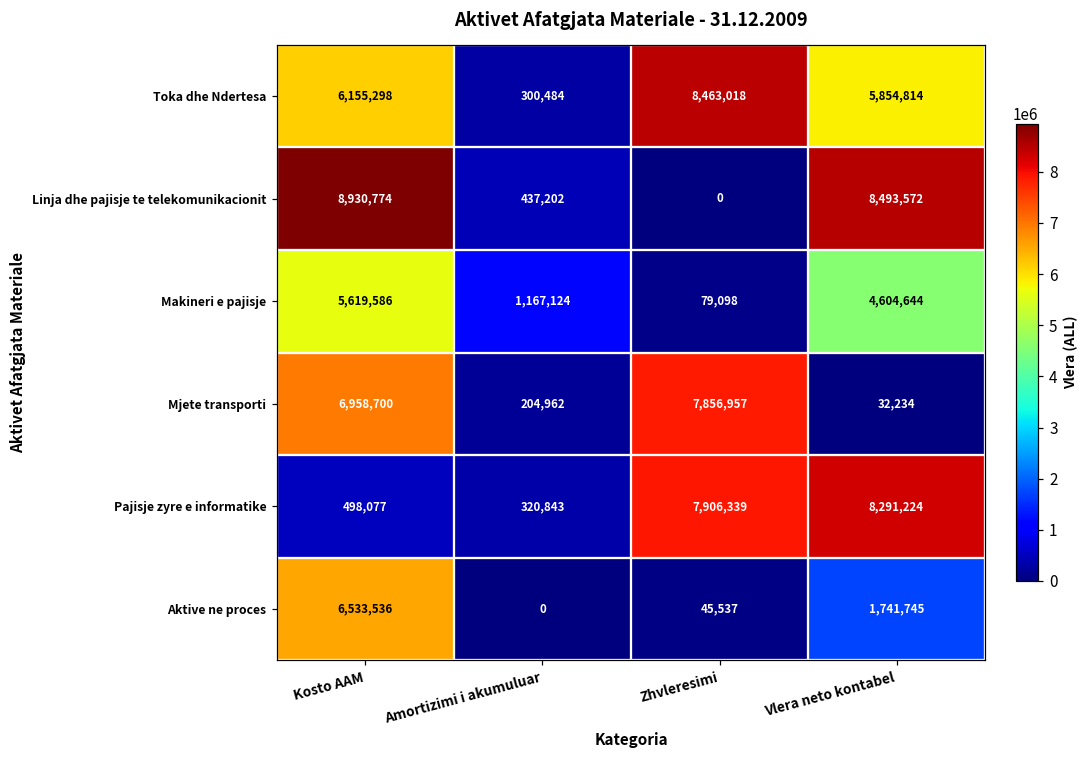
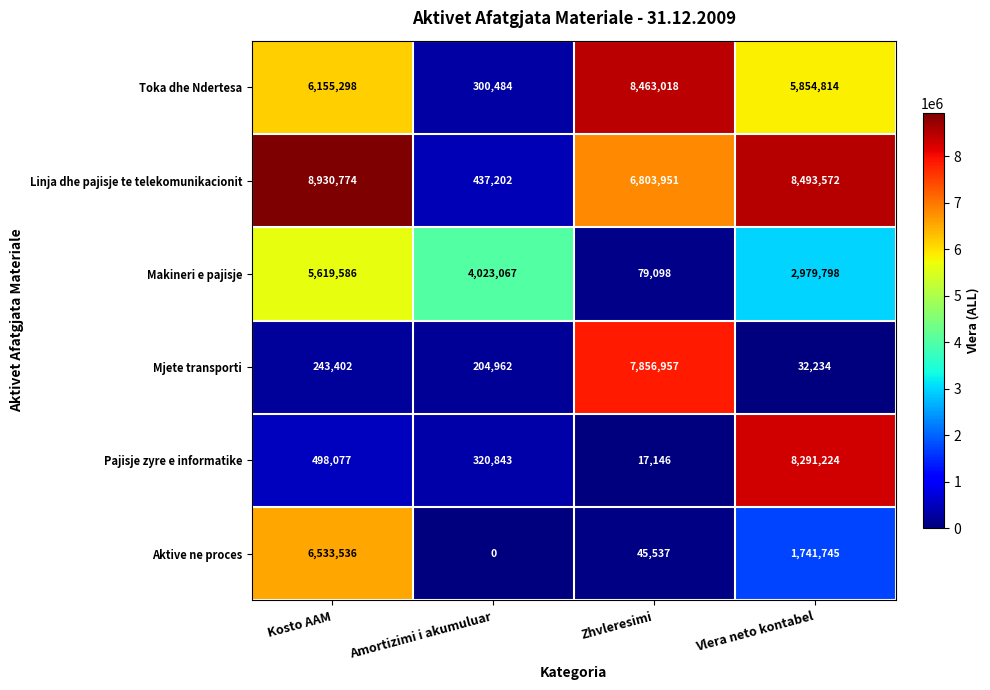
  {
    "Toka dhe Ndertesa": {
      "Kosto AAM": "6,155,298",
      "Amortizimi i akumuluar": "300,484",
      "Zhvleresimi": "8,463,018",
      "Vlera neto kontabel": "5,854,814"
    },
    "Linja dhe pajisje te telekomunikacionit": {
      "Kosto AAM": "8,930,774",
      "Amortizimi i akumuluar": "437,202",
-     "Zhvleresimi": "0",
+     "Zhvleresimi": "6,803,951",
      "Vlera neto kontabel": "8,493,572"
    },
    "Makineri e pajisje": {
      "Kosto AAM": "5,619,586",
-     "Amortizimi i akumuluar": "1,167,124",
+     "Amortizimi i akumuluar": "4,023,067",
      "Zhvleresimi": "79,098",
-     "Vlera neto kontabel": "4,604,644"
+     "Vlera neto kontabel": "2,979,798"
    },
    "Mjete transporti": {
-     "Kosto AAM": "6,958,700",
+     "Kosto AAM": "243,402",
      "Amortizimi i akumuluar": "204,962",
      "Zhvleresimi": "7,856,957",
      "Vlera neto kontabel": "32,234"
    },
    "Pajisje zyre e informatike": {
      "Kosto AAM": "498,077",
      "Amortizimi i akumuluar": "320,843",
-     "Zhvleresimi": "7,906,339",
+     "Zhvleresimi": "17,146",
      "Vlera neto kontabel": "8,291,224"
    },
    "Aktive ne proces": {
      "Kosto AAM": "6,533,536",
      "Amortizimi i akumuluar": "0",
      "Zhvleresimi": "45,537",
      "Vlera neto kontabel": "1,741,745"
    }
  }
